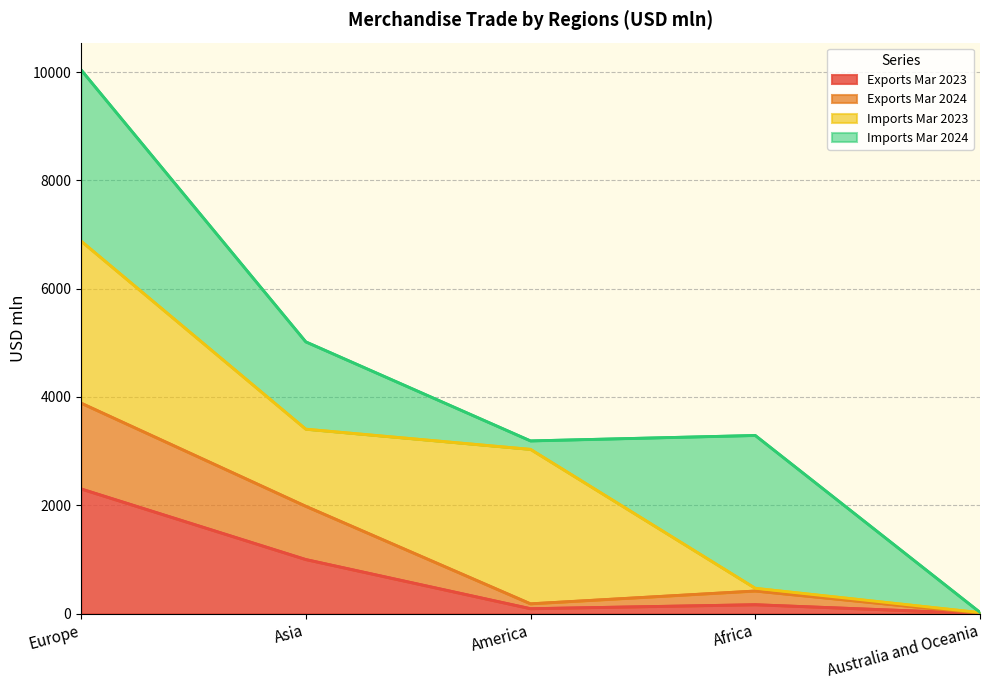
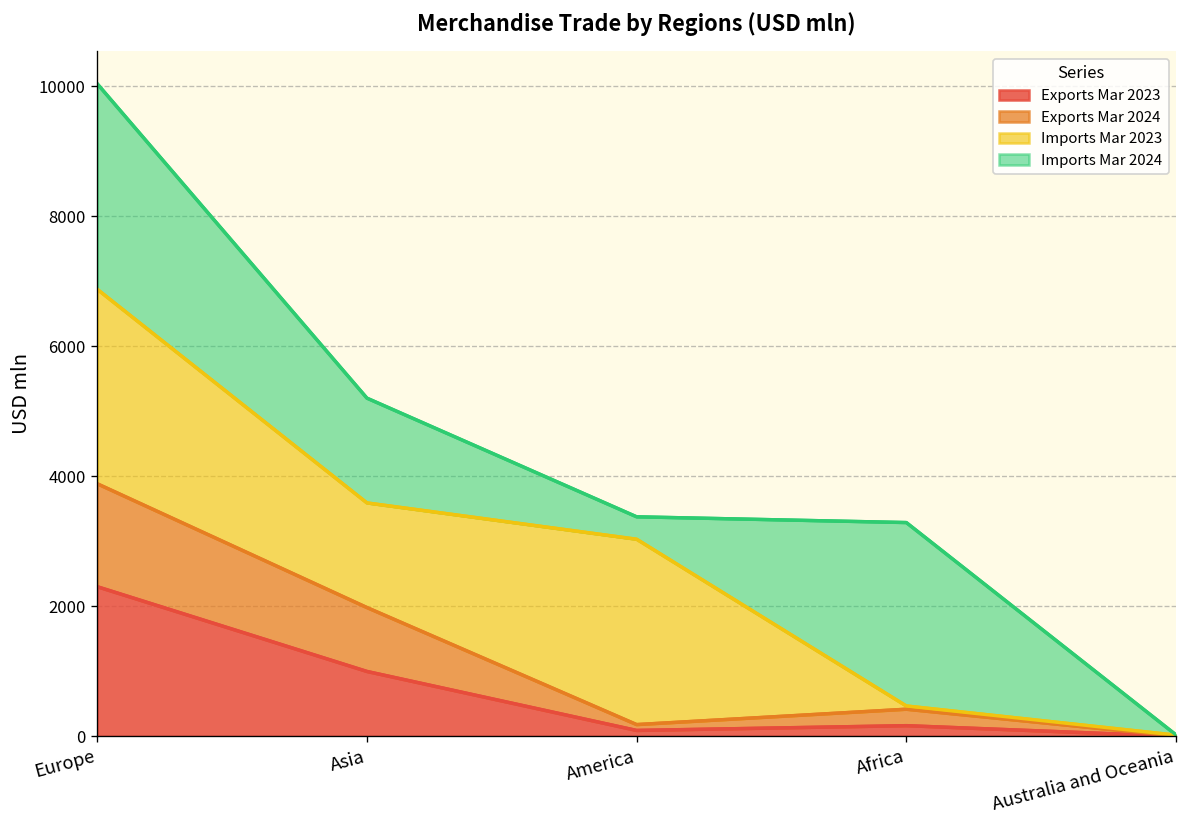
  {
    "Imports Mar 2023": {
      "Europe": 3000,
-     "Asia": 1400,
+     "Asia": 1600,
      "America": 2900,
      "Africa": 100
    },
    "Imports Mar 2024": {
      "Europe": 3200,
      "Asia": 1600,
-     "America": 200,
+     "America": 300,
      "Africa": 2800
    }
  }
